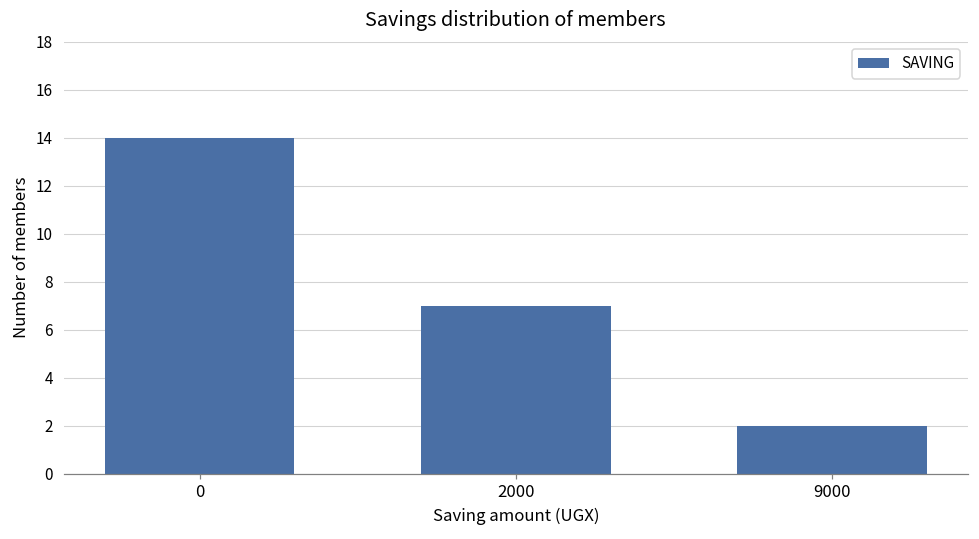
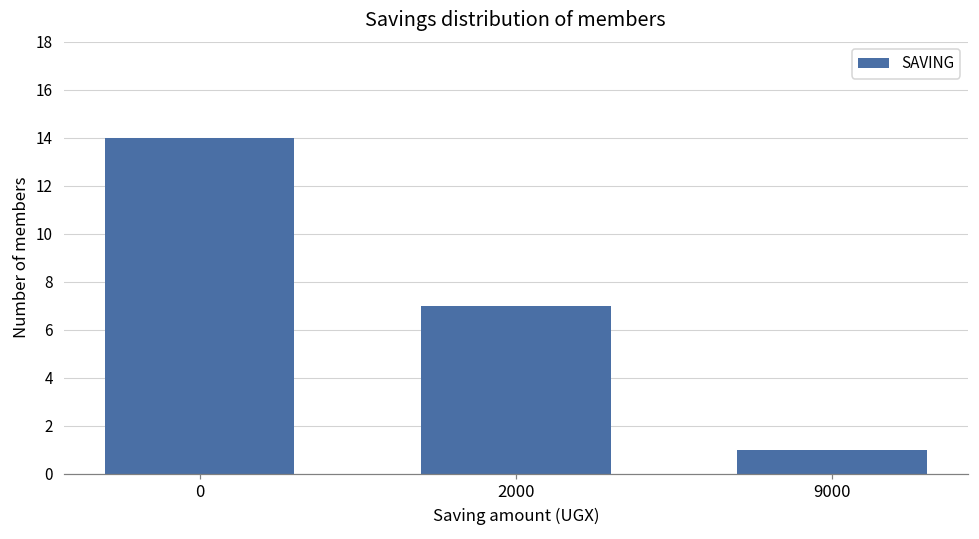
  {
    "0": 14,
    "2000": 7,
-   "9000": 2
+   "9000": 1
  }
